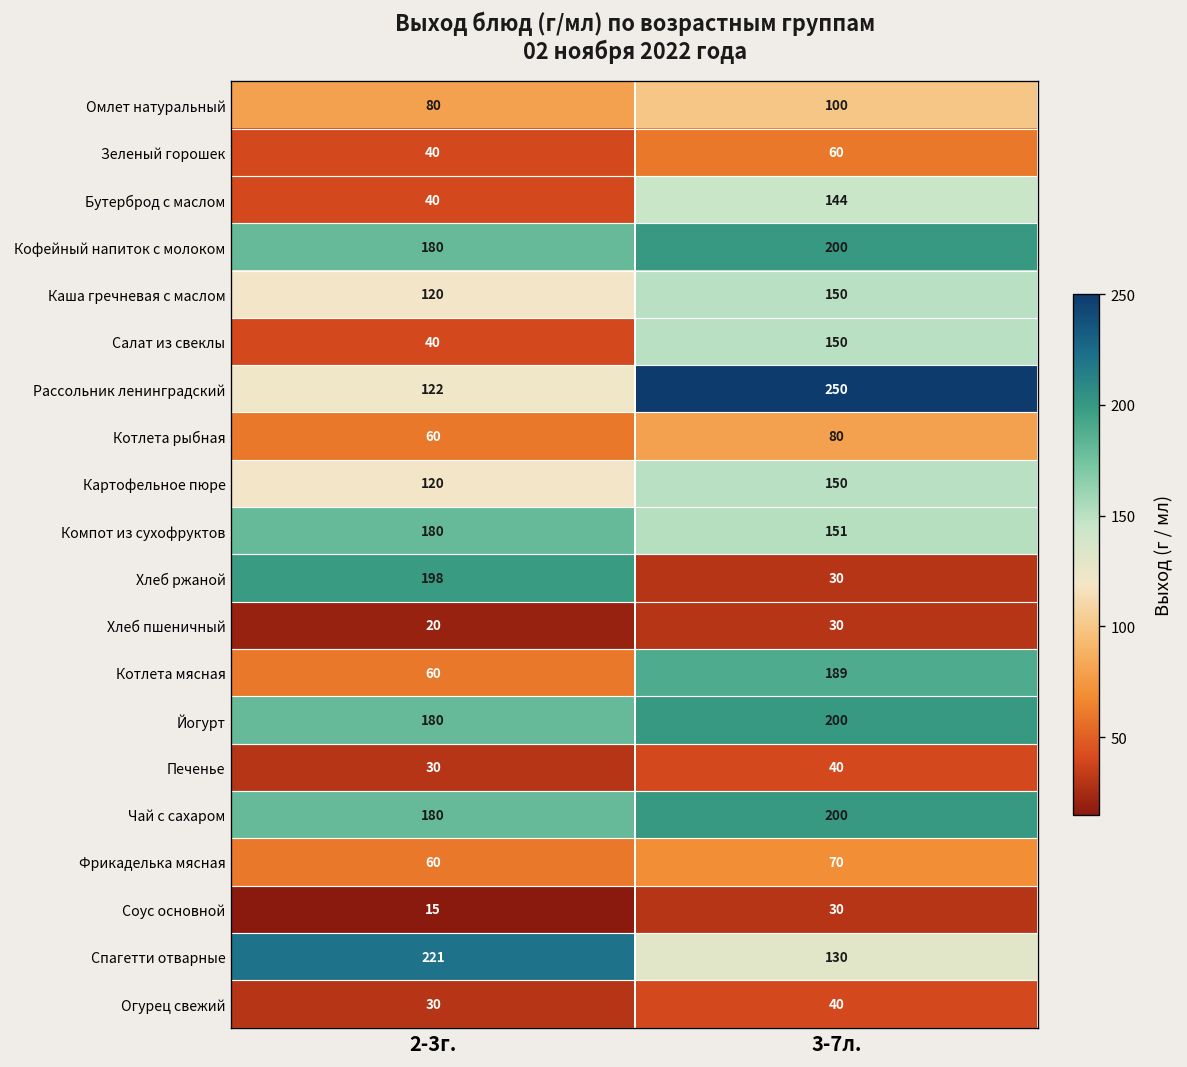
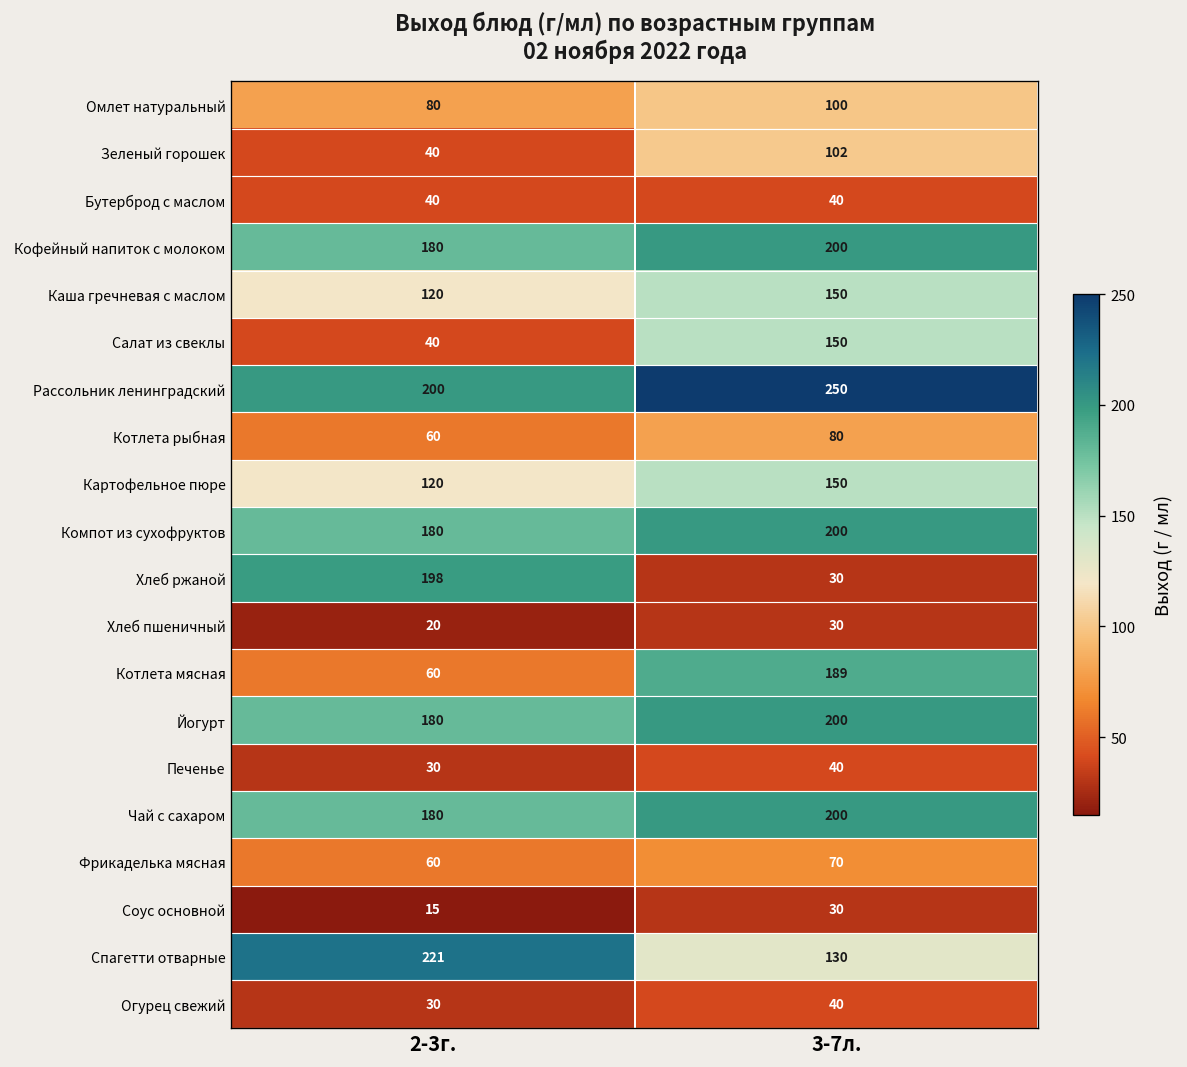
  {
    "Омлет натуральный": {
      "2-3г.": 80,
      "3-7л.": 100
    },
    "Зеленый горошек": {
      "2-3г.": 40,
-     "3-7л.": 60
+     "3-7л.": 102
    },
    "Бутерброд с маслом": {
      "2-3г.": 40,
-     "3-7л.": 144
+     "3-7л.": 40
    },
    "Кофейный напиток с молоком": {
      "2-3г.": 180,
      "3-7л.": 200
    },
    "Каша гречневая с маслом": {
      "2-3г.": 120,
      "3-7л.": 150
    },
    "Салат из свеклы": {
      "2-3г.": 40,
      "3-7л.": 150
    },
    "Рассольник ленинградский": {
-     "2-3г.": 122,
+     "2-3г.": 200,
      "3-7л.": 250
    },
    "Котлета рыбная": {
      "2-3г.": 60,
      "3-7л.": 80
    },
    "Картофельное пюре": {
      "2-3г.": 120,
      "3-7л.": 150
    },
    "Компот из сухофруктов": {
      "2-3г.": 180,
-     "3-7л.": 151
+     "3-7л.": 200
    },
    "Хлеб ржаной": {
      "2-3г.": 198,
      "3-7л.": 30
    },
    "Хлеб пшеничный": {
      "2-3г.": 20,
      "3-7л.": 30
    },
    "Котлета мясная": {
      "2-3г.": 60,
      "3-7л.": 189
    },
    "Йогурт": {
      "2-3г.": 180,
      "3-7л.": 200
    },
    "Печенье": {
      "2-3г.": 30,
      "3-7л.": 40
    },
    "Чай с сахаром": {
      "2-3г.": 180,
      "3-7л.": 200
    },
    "Фрикаделька мясная": {
      "2-3г.": 60,
      "3-7л.": 70
    },
    "Соус основной": {
      "2-3г.": 15,
      "3-7л.": 30
    },
    "Спагетти отварные": {
      "2-3г.": 221,
      "3-7л.": 130
    },
    "Огурец свежий": {
      "2-3г.": 30,
      "3-7л.": 40
    }
  }
